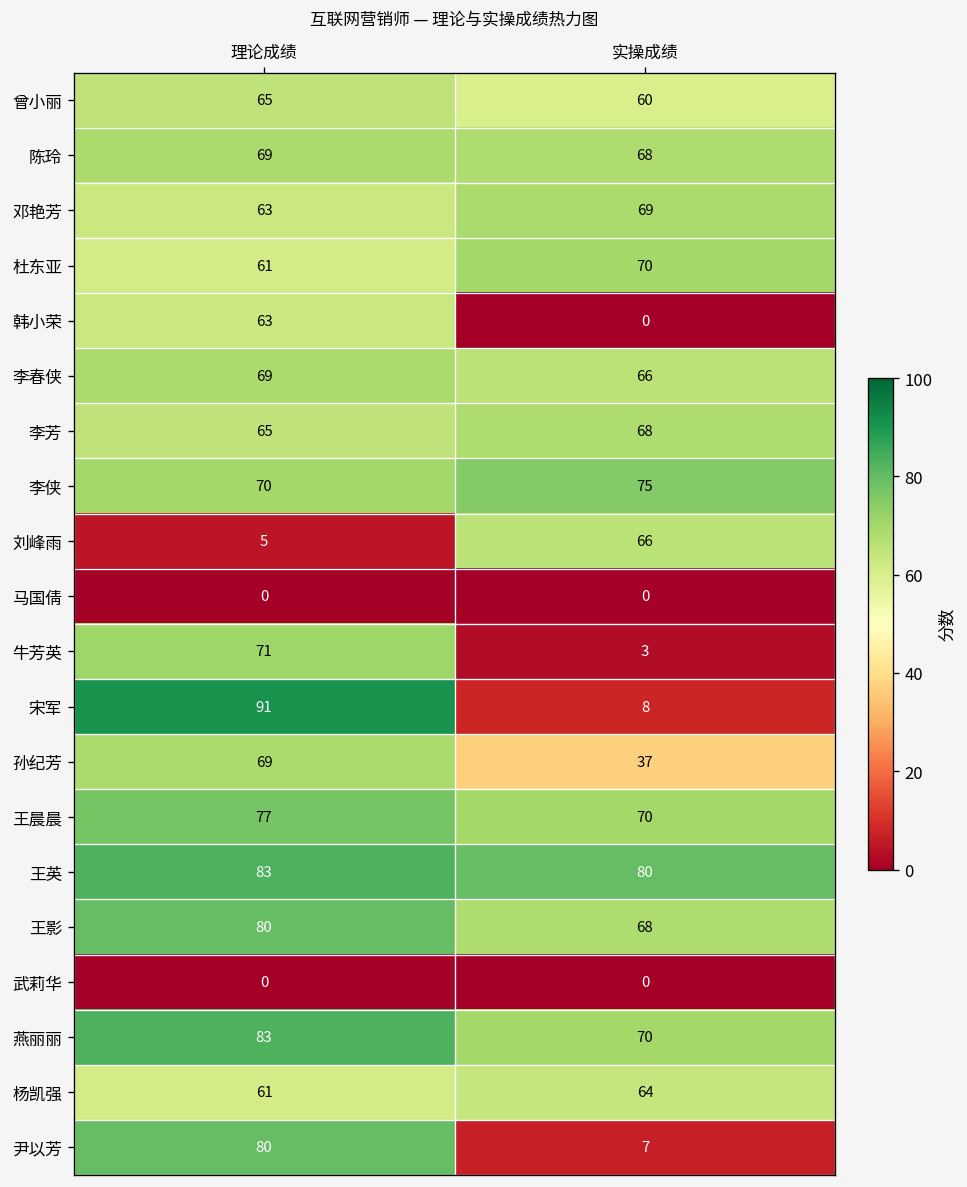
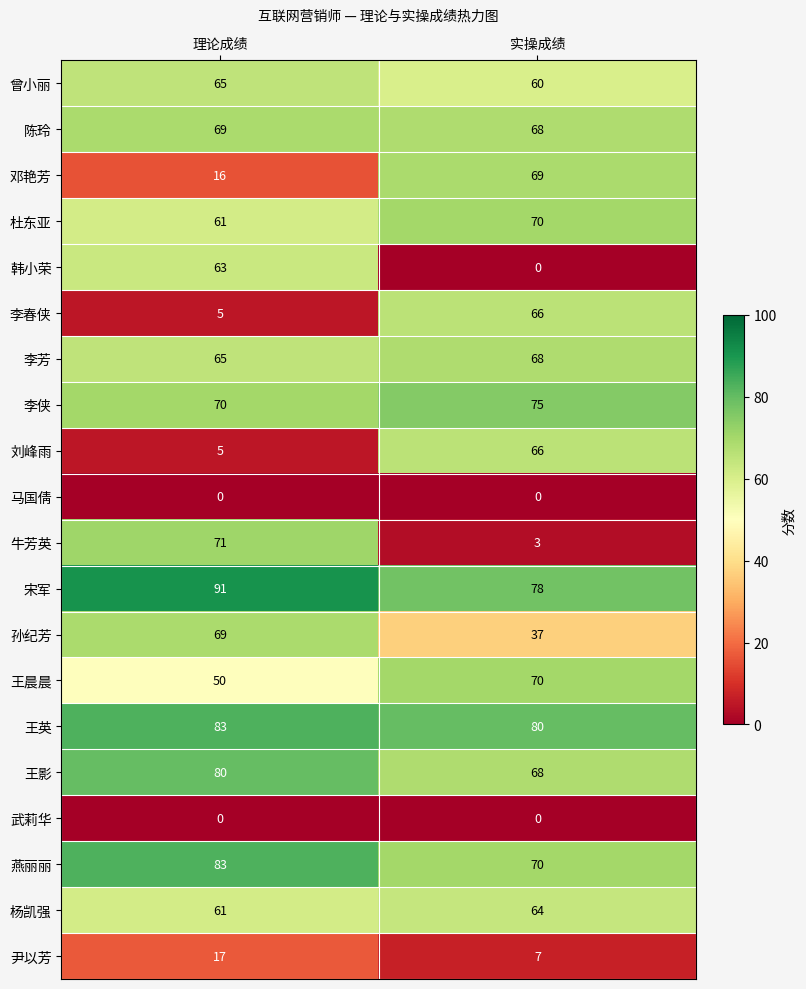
  {
    "曾小丽": {
      "理论成绩": 65,
      "实操成绩": 60
    },
    "陈玲": {
      "理论成绩": 69,
      "实操成绩": 68
    },
    "邓艳芳": {
-     "理论成绩": 63,
+     "理论成绩": 16,
      "实操成绩": 69
    },
    "杜东亚": {
      "理论成绩": 61,
      "实操成绩": 70
    },
    "韩小荣": {
      "理论成绩": 63,
      "实操成绩": 0
    },
    "李春侠": {
-     "理论成绩": 69,
+     "理论成绩": 5,
      "实操成绩": 66
    },
    "李芳": {
      "理论成绩": 65,
      "实操成绩": 68
    },
    "李侠": {
      "理论成绩": 70,
      "实操成绩": 75
    },
    "刘峰雨": {
      "理论成绩": 5,
      "实操成绩": 66
    },
    "马国倩": {
      "理论成绩": 0,
      "实操成绩": 0
    },
    "牛芳英": {
      "理论成绩": 71,
      "实操成绩": 3
    },
    "宋军": {
      "理论成绩": 91,
-     "实操成绩": 8
+     "实操成绩": 78
    },
    "孙纪芳": {
      "理论成绩": 69,
      "实操成绩": 37
    },
    "王晨晨": {
-     "理论成绩": 77,
+     "理论成绩": 50,
      "实操成绩": 70
    },
    "王英": {
      "理论成绩": 83,
      "实操成绩": 80
    },
    "王影": {
      "理论成绩": 80,
      "实操成绩": 68
    },
    "武莉华": {
      "理论成绩": 0,
      "实操成绩": 0
    },
    "燕丽丽": {
      "理论成绩": 83,
      "实操成绩": 70
    },
    "杨凯强": {
      "理论成绩": 61,
      "实操成绩": 64
    },
    "尹以芳": {
-     "理论成绩": 80,
+     "理论成绩": 17,
      "实操成绩": 7
    }
  }
